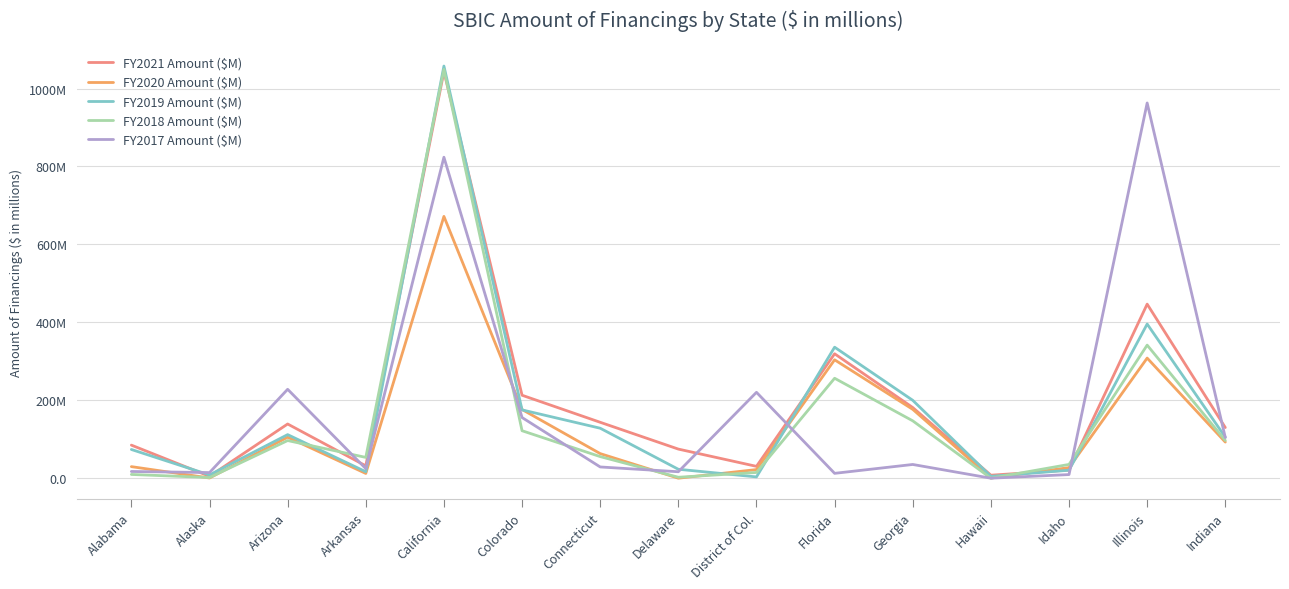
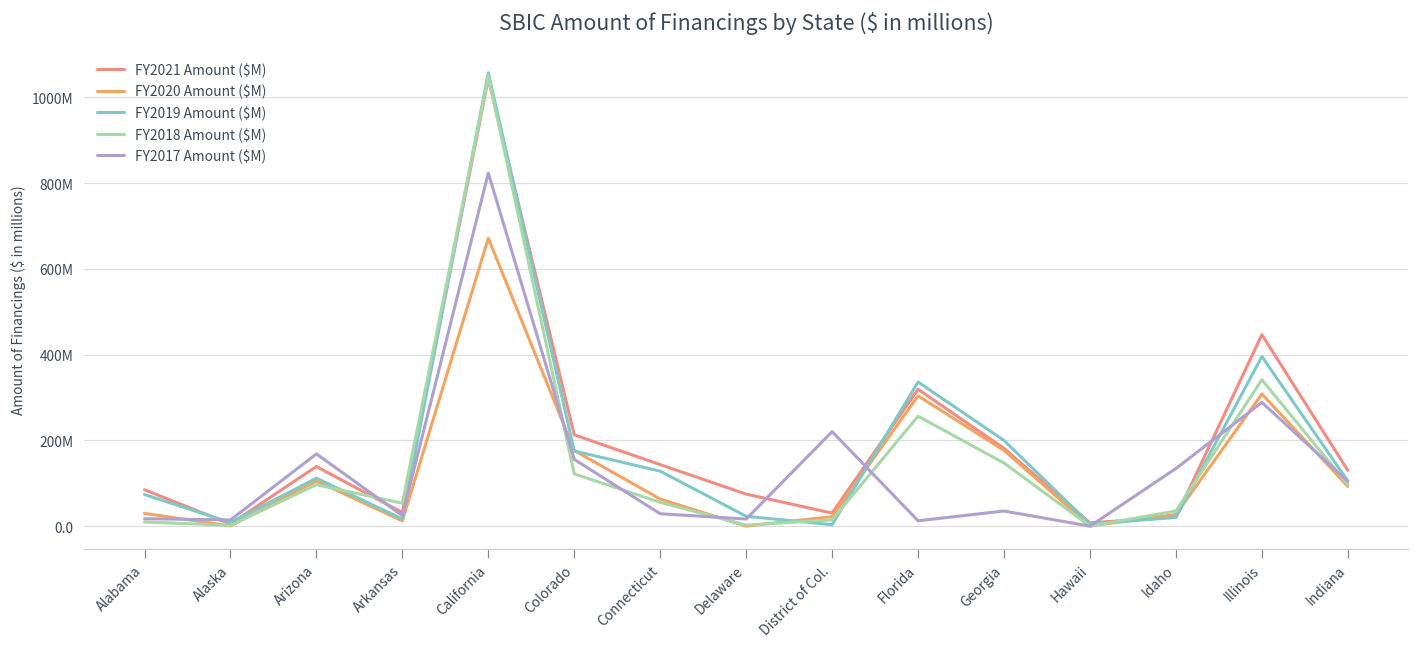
  {
    "FY2017 Amount ($M)": {
      "Alabama": 20000000,
-     "Arizona": 230000000,
+     "Arizona": 170000000,
      "Arkansas": 20000000,
      "California": 820000000,
      "Colorado": 160000000,
      "Connecticut": 30000000,
      "District of Col.": 220000000,
      "Florida": 10000000,
      "Georgia": 40000000,
-     "Idaho": 10000000,
-     "Illinois": 960000000
+     "Idaho": 130000000,
+     "Illinois": 290000000
    }
  }
